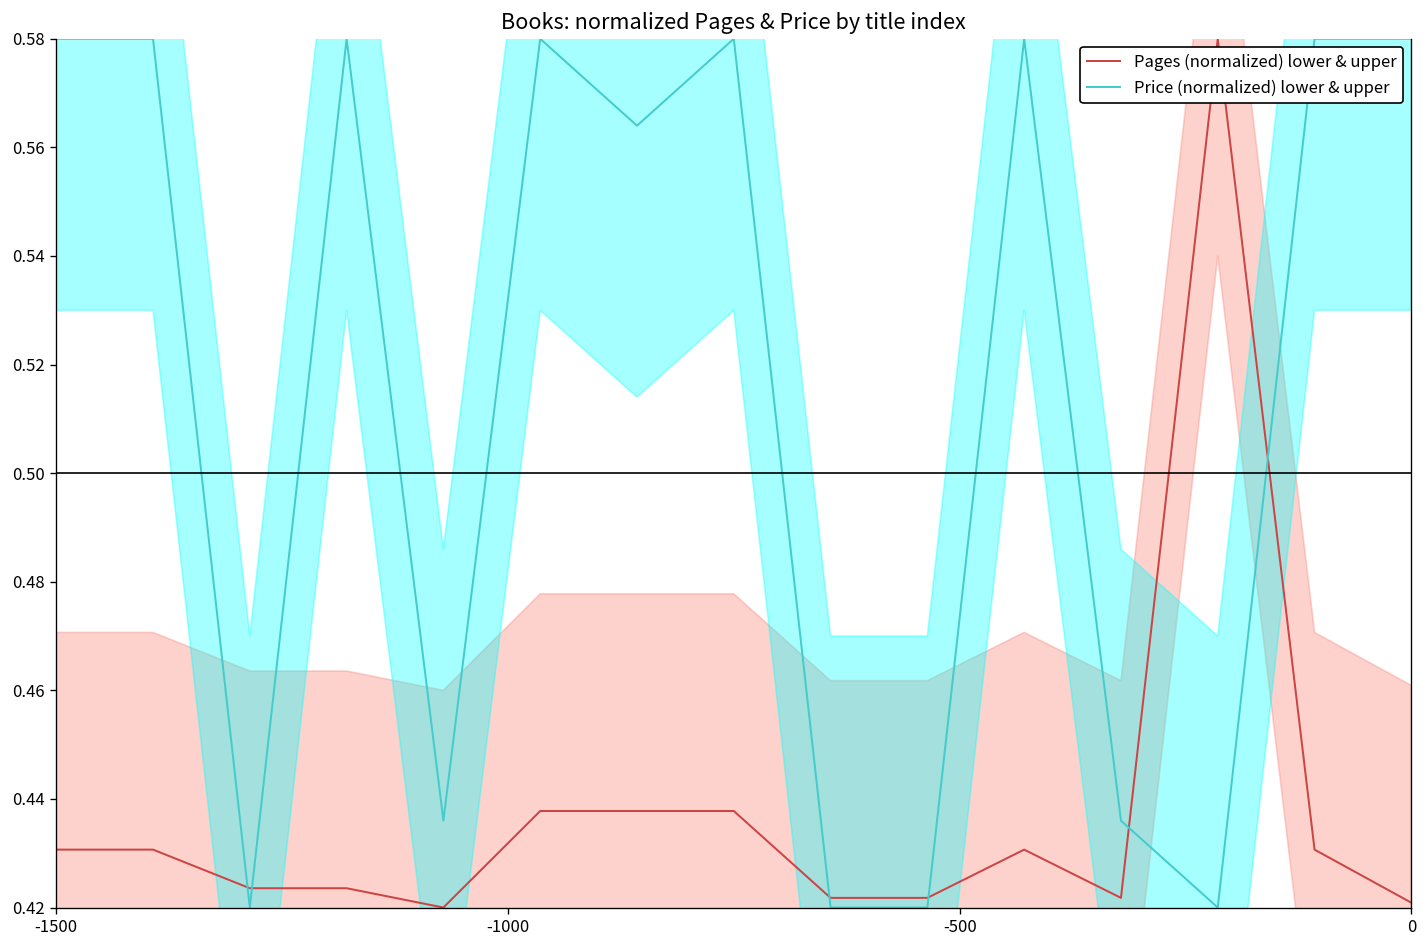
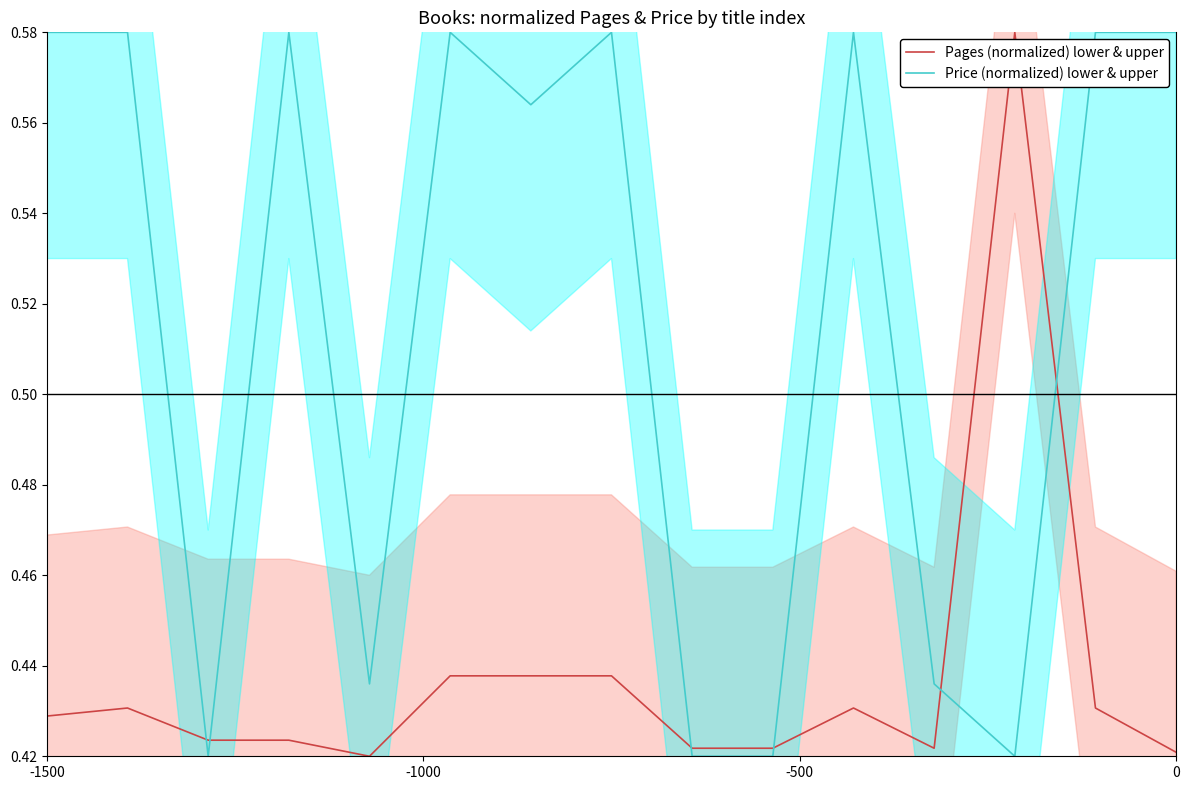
  {
    "Pages (normalized) lower & upper": {
-     "-1500": 0.431,
+     "-1500": 0.429,
      "0": 0.421
    },
    "Price (normalized) lower & upper": {
      "-1500": 0.580,
      "0": 0.580
    }
  }
